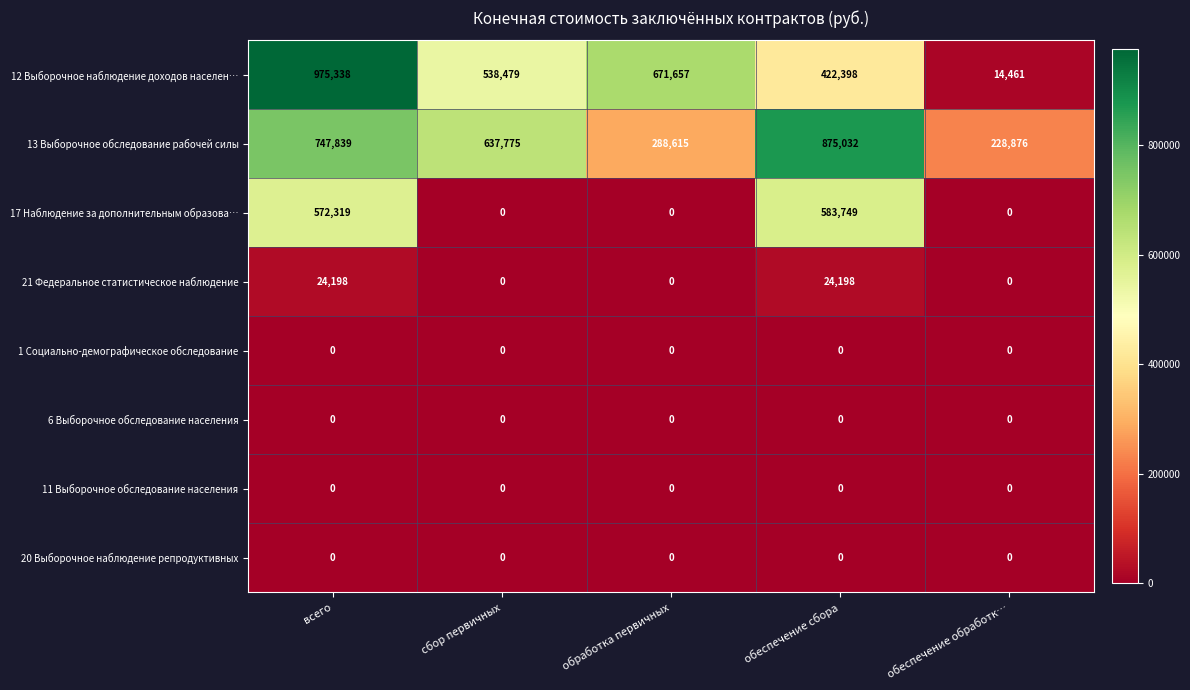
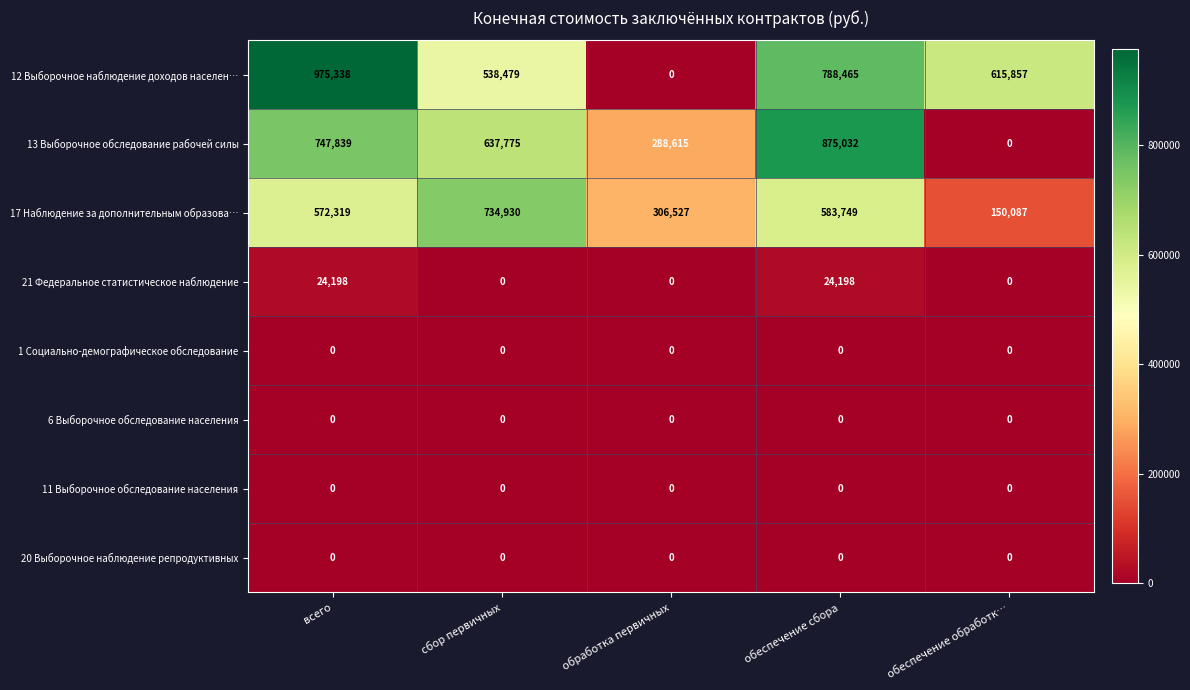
  {
    "12 Выборочное наблюдение доходов населен…": {
      "всего": "975,338",
      "сбор первичных": "538,479",
-     "обработка первичных": "671,657",
-     "обеспечение сбора": "422,398",
-     "обеспечение обработк…": "14,461"
+     "обработка первичных": "0",
+     "обеспечение сбора": "788,465",
+     "обеспечение обработк…": "615,857"
    },
    "13 Выборочное обследование рабочей силы": {
      "всего": "747,839",
      "сбор первичных": "637,775",
      "обработка первичных": "288,615",
      "обеспечение сбора": "875,032",
-     "обеспечение обработк…": "228,876"
+     "обеспечение обработк…": "0"
    },
    "17 Наблюдение за дополнительным образова…": {
      "всего": "572,319",
-     "сбор первичных": "0",
-     "обработка первичных": "0",
+     "сбор первичных": "734,930",
+     "обработка первичных": "306,527",
      "обеспечение сбора": "583,749",
-     "обеспечение обработк…": "0"
+     "обеспечение обработк…": "150,087"
    },
    "21 Федеральное статистическое наблюдение": {
      "всего": "24,198",
      "сбор первичных": "0",
      "обработка первичных": "0",
      "обеспечение сбора": "24,198",
      "обеспечение обработк…": "0"
    },
    "1 Социально-демографическое обследование": {
      "всего": "0",
      "сбор первичных": "0",
      "обработка первичных": "0",
      "обеспечение сбора": "0",
      "обеспечение обработк…": "0"
    },
    "6 Выборочное обследование населения": {
      "всего": "0",
      "сбор первичных": "0",
      "обработка первичных": "0",
      "обеспечение сбора": "0",
      "обеспечение обработк…": "0"
    },
    "11 Выборочное обследование населения": {
      "всего": "0",
      "сбор первичных": "0",
      "обработка первичных": "0",
      "обеспечение сбора": "0",
      "обеспечение обработк…": "0"
    },
    "20 Выборочное наблюдение репродуктивных": {
      "всего": "0",
      "сбор первичных": "0",
      "обработка первичных": "0",
      "обеспечение сбора": "0",
      "обеспечение обработк…": "0"
    }
  }
